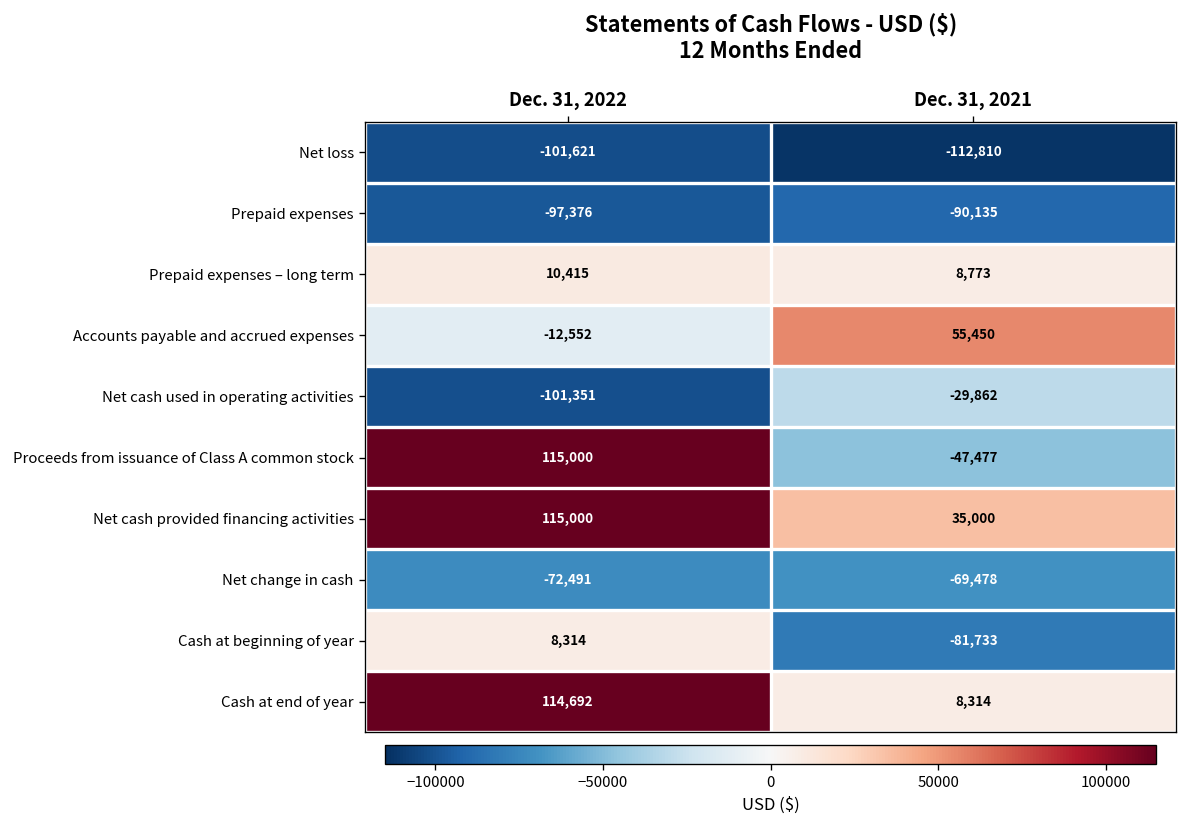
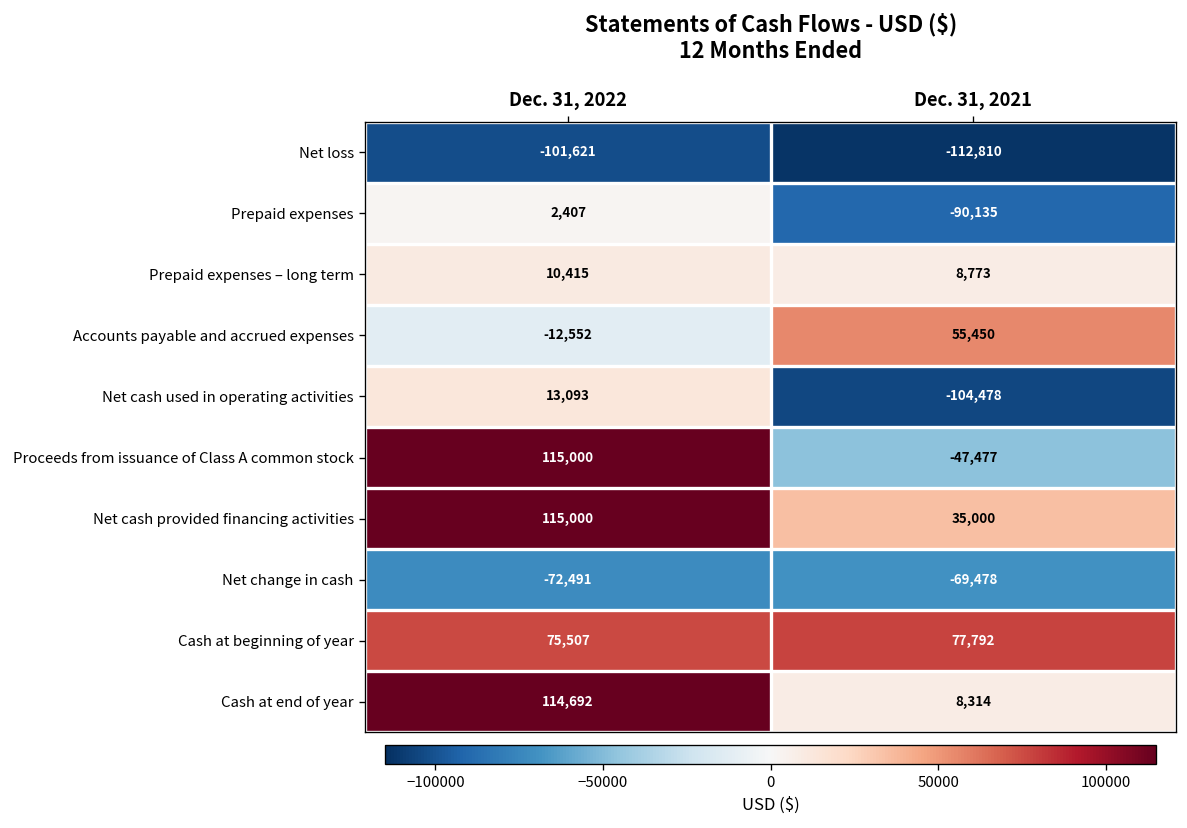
  {
    "Net loss": {
      "Dec. 31, 2022": "-101,621",
      "Dec. 31, 2021": "-112,810"
    },
    "Prepaid expenses": {
-     "Dec. 31, 2022": "-97,376",
+     "Dec. 31, 2022": "2,407",
      "Dec. 31, 2021": "-90,135"
    },
    "Prepaid expenses – long term": {
      "Dec. 31, 2022": "10,415",
      "Dec. 31, 2021": "8,773"
    },
    "Accounts payable and accrued expenses": {
      "Dec. 31, 2022": "-12,552",
      "Dec. 31, 2021": "55,450"
    },
    "Net cash used in operating activities": {
-     "Dec. 31, 2022": "-101,351",
-     "Dec. 31, 2021": "-29,862"
+     "Dec. 31, 2022": "13,093",
+     "Dec. 31, 2021": "-104,478"
    },
    "Proceeds from issuance of Class A common stock": {
      "Dec. 31, 2022": "115,000",
      "Dec. 31, 2021": "-47,477"
    },
    "Net cash provided financing activities": {
      "Dec. 31, 2022": "115,000",
      "Dec. 31, 2021": "35,000"
    },
    "Net change in cash": {
      "Dec. 31, 2022": "-72,491",
      "Dec. 31, 2021": "-69,478"
    },
    "Cash at beginning of year": {
-     "Dec. 31, 2022": "8,314",
-     "Dec. 31, 2021": "-81,733"
+     "Dec. 31, 2022": "75,507",
+     "Dec. 31, 2021": "77,792"
    },
    "Cash at end of year": {
      "Dec. 31, 2022": "114,692",
      "Dec. 31, 2021": "8,314"
    }
  }
